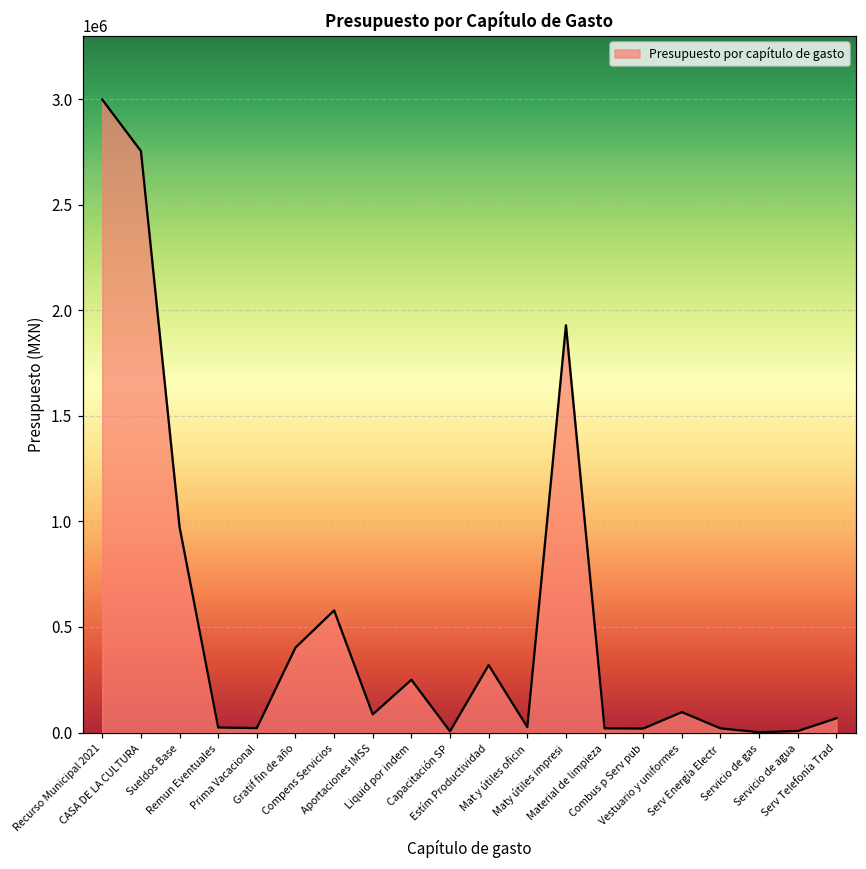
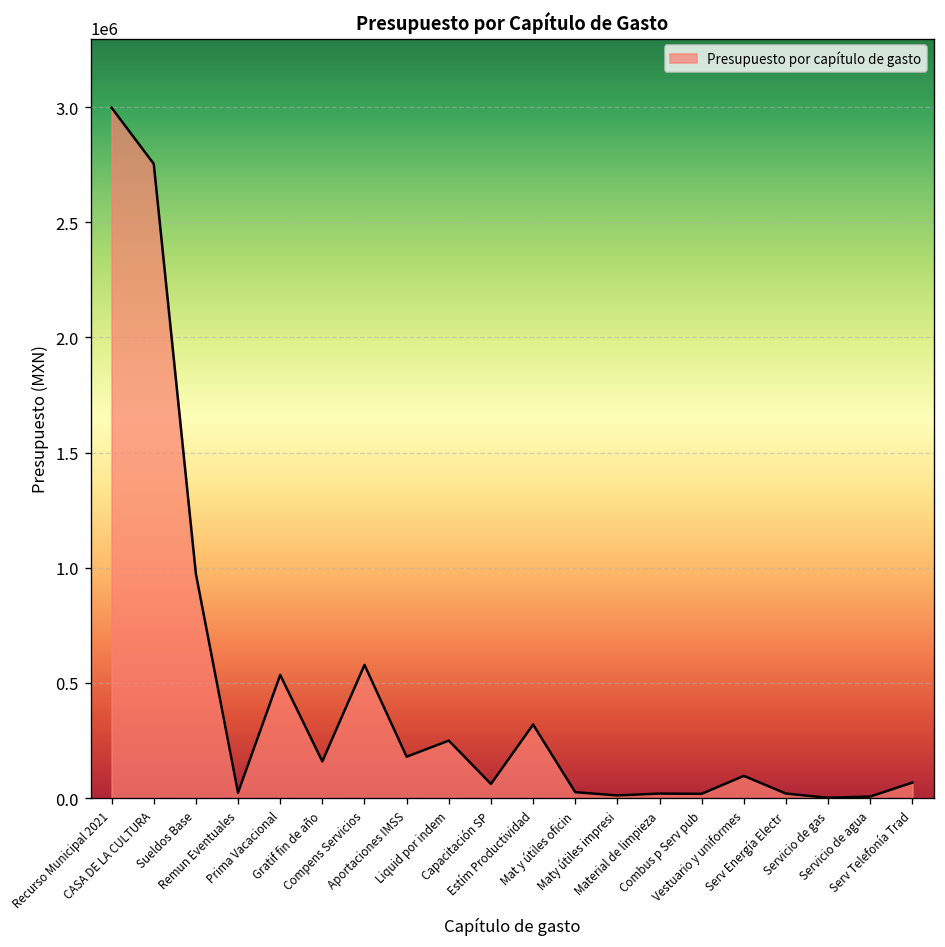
  {
    "Recurso Municipal 2021": 3000000,
    "CASA DE LA CULTURA": 2750000,
    "Sueldos Base": 970000,
    "Remun Eventuales": 20000,
-   "Prima Vacacional": 20000,
-   "Gratif fin de año": 400000,
+   "Prima Vacacional": 530000,
+   "Gratif fin de año": 160000,
    "Compens Servicios": 580000,
-   "Aportaciones IMSS": 90000,
+   "Aportaciones IMSS": 180000,
    "Liquid por indem": 250000,
-   "Capacitación SP": 10000,
+   "Capacitación SP": 60000,
    "Estím Productividad": 320000,
    "Mat y útiles oficin": 30000,
-   "Maty útiles impresi": 1930000,
+   "Maty útiles impresi": 10000,
    "Material de limpieza": 20000,
    "Combus p Serv pub": 20000,
    "Vestuario y uniformes": 100000,
    "Serv Energía Electr": 20000,
    "Servicio de gas": 0,
    "Servicio de agua": 10000,
    "Serv Telefonía Trad": 70000
  }
